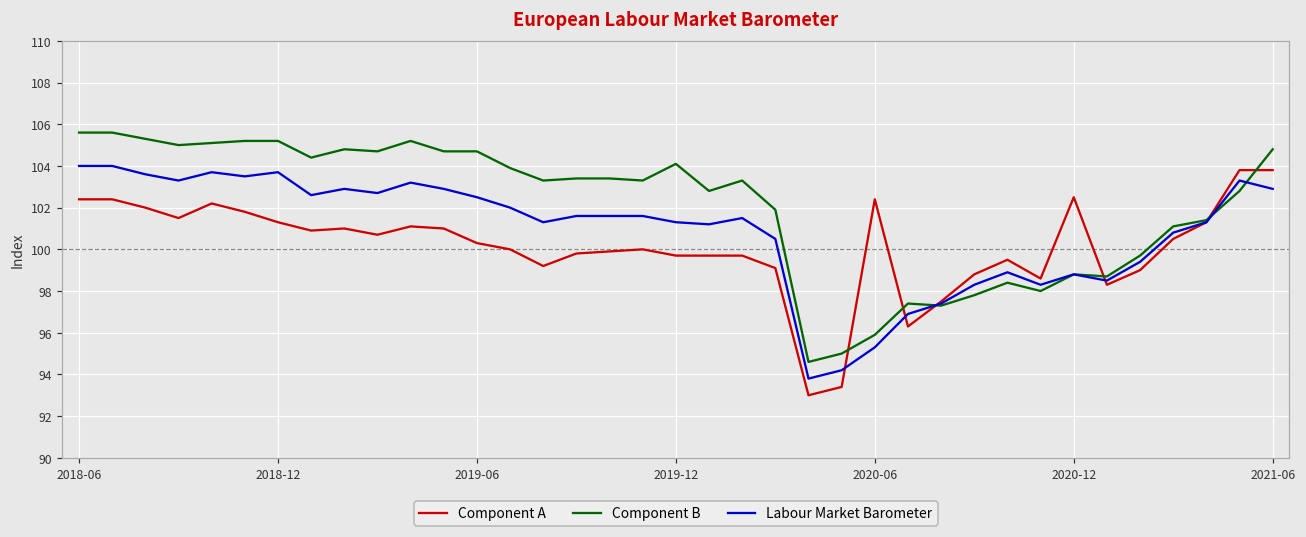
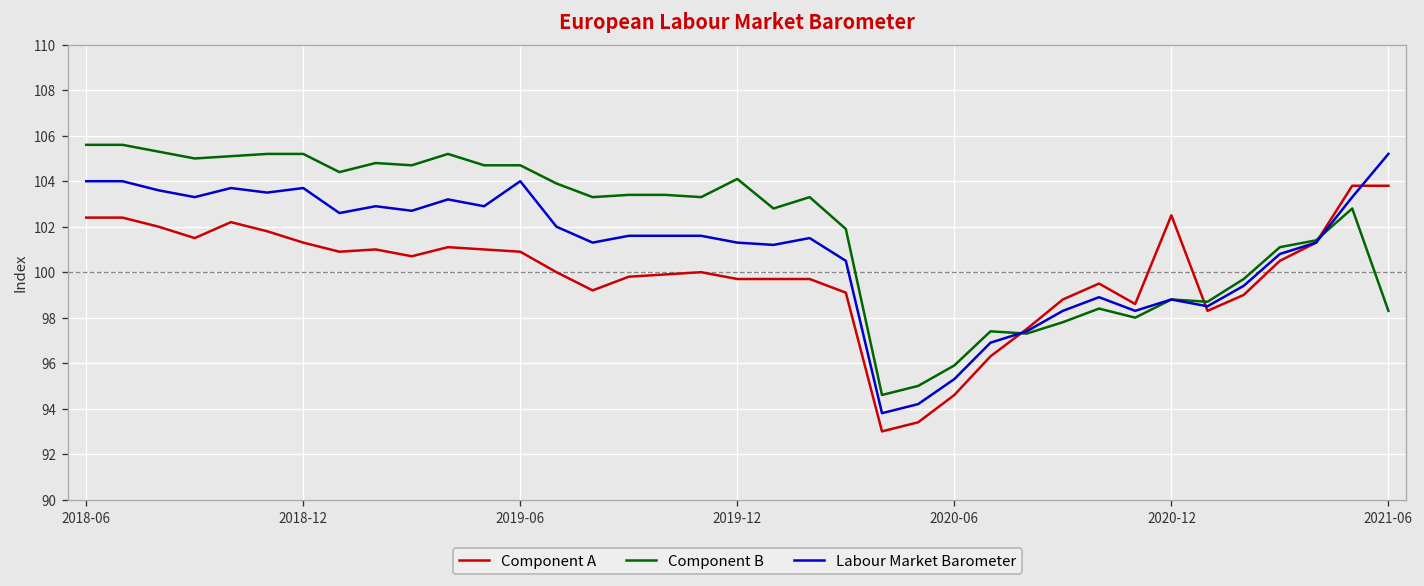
  {
    "Component A": {
      "2018-06": 102.4,
      "2018-12": 101.3,
-     "2019-06": 100.3,
+     "2019-06": 100.9,
      "2019-12": 99.7,
-     "2020-06": 102.4,
+     "2020-06": 94.6,
      "2020-12": 102.5,
      "2021-06": 103.8
    },
    "Component B": {
      "2018-06": 105.6,
      "2018-12": 105.2,
      "2019-06": 104.7,
      "2019-12": 104.1,
      "2020-06": 95.9,
-     "2021-06": 104.8
+     "2021-06": 98.3
    },
    "Labour Market Barometer": {
      "2018-06": 104.0,
      "2018-12": 103.7,
-     "2019-06": 102.5,
+     "2019-06": 104.0,
      "2019-12": 101.3,
      "2020-06": 95.3,
-     "2021-06": 102.9
+     "2021-06": 105.2
    }
  }
